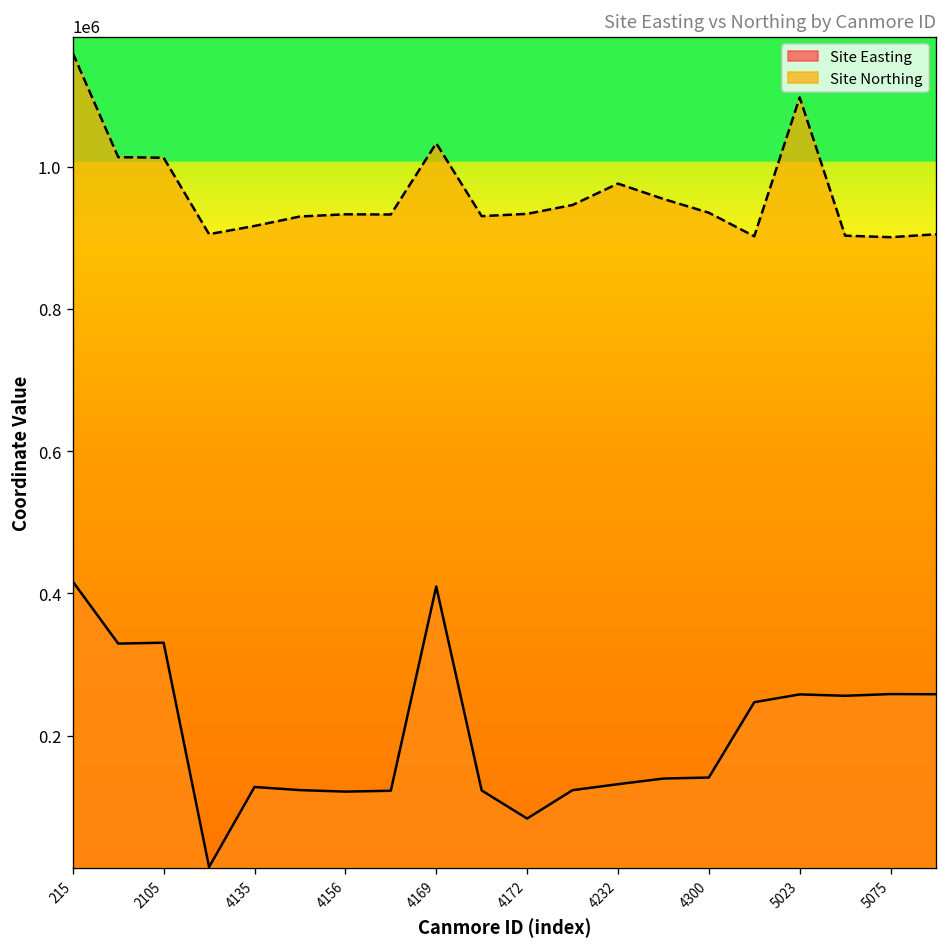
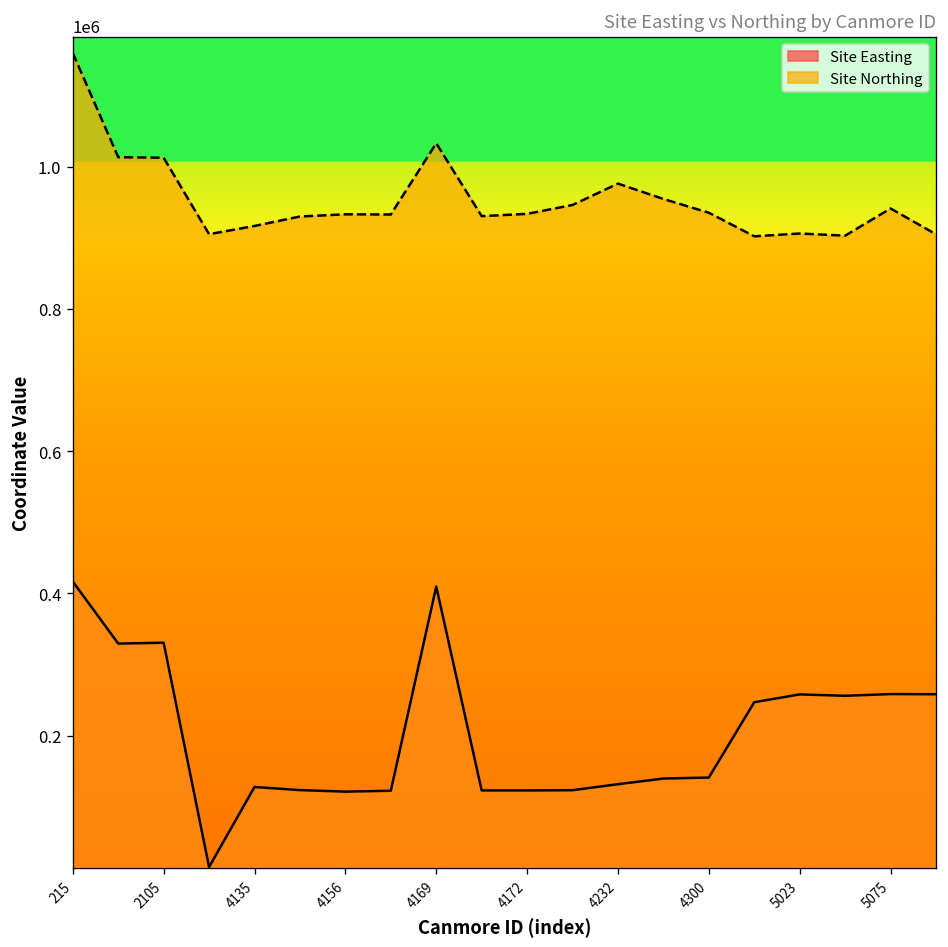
  {
    "Site Easting": {
      "215": 420000,
      "2105": 330000,
      "4135": 130000,
      "4156": 120000,
      "4169": 410000,
-     "4172": 80000,
+     "4172": 120000,
      "4232": 130000,
      "4300": 140000,
      "5023": 260000,
      "5075": 260000
    },
    "Site Northing": {
      "215": 1160000,
      "2105": 1010000,
      "4135": 920000,
      "4156": 930000,
      "4169": 1030000,
      "4172": 930000,
      "4232": 980000,
      "4300": 940000,
-     "5023": 1100000,
-     "5075": 900000
+     "5023": 910000,
+     "5075": 940000
    }
  }
